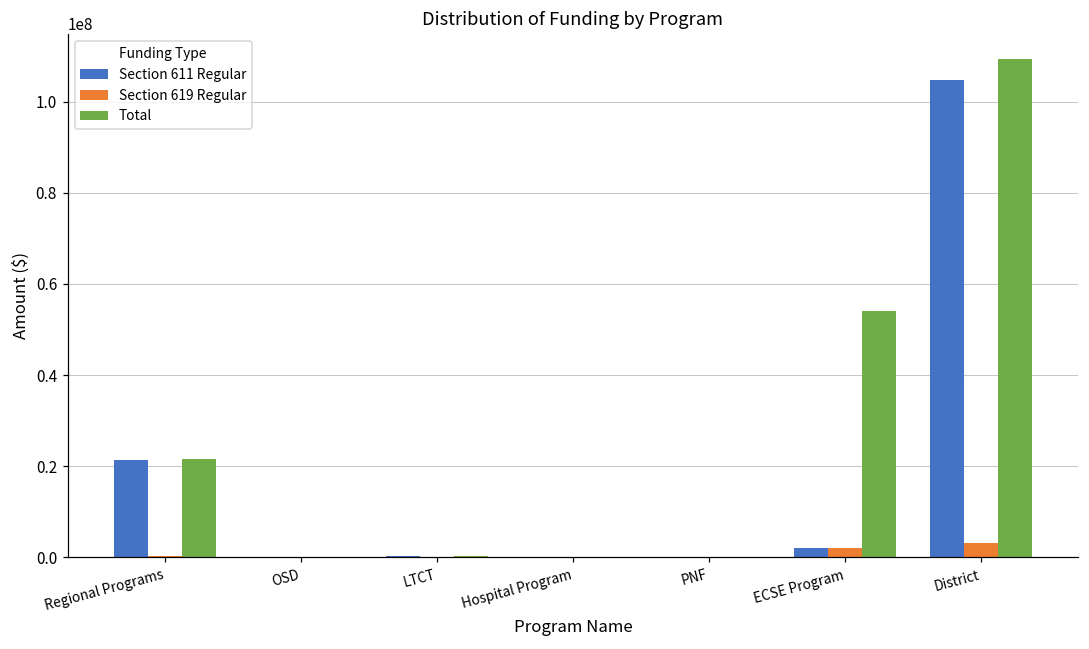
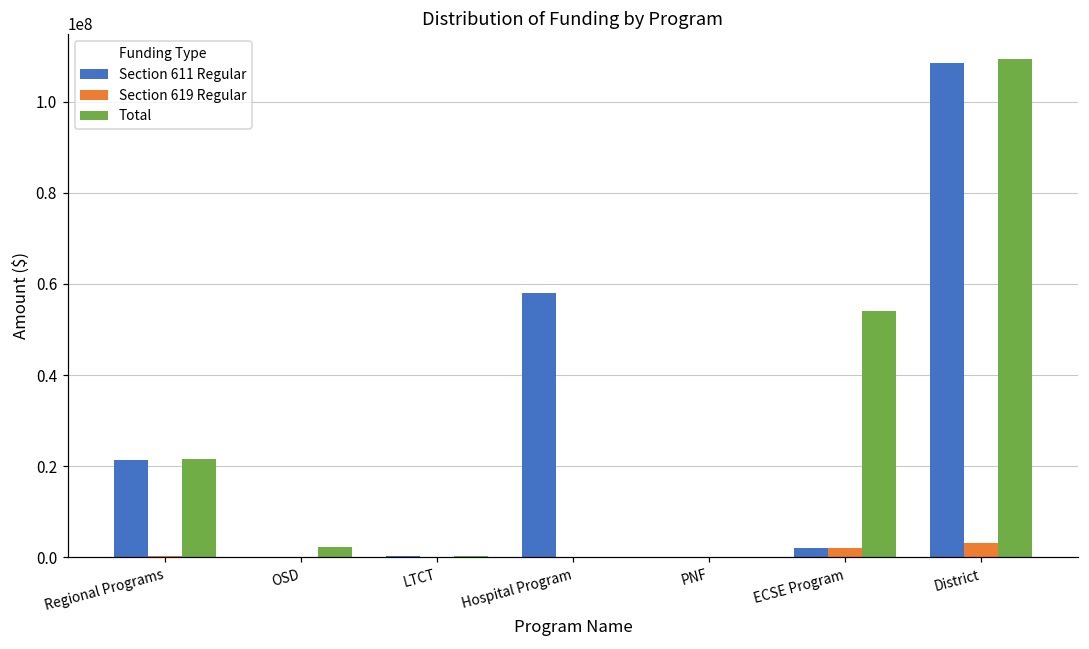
  {
    "Section 611 Regular": {
      "Regional Programs": 21000000,
-     "Hospital Program": 0,
+     "Hospital Program": 58000000,
      "ECSE Program": 2000000,
-     "District": 105000000
+     "District": 108000000
    },
    "Section 619 Regular": {
      "OSD": 0,
      "LTCT": 0,
      "Hospital Program": 0,
      "PNF": 0,
      "ECSE Program": 2000000,
      "District": 3000000
    },
    "Total": {
      "Regional Programs": 21000000,
-     "OSD": 0,
+     "OSD": 2000000,
      "ECSE Program": 54000000,
      "District": 109000000
    }
  }
